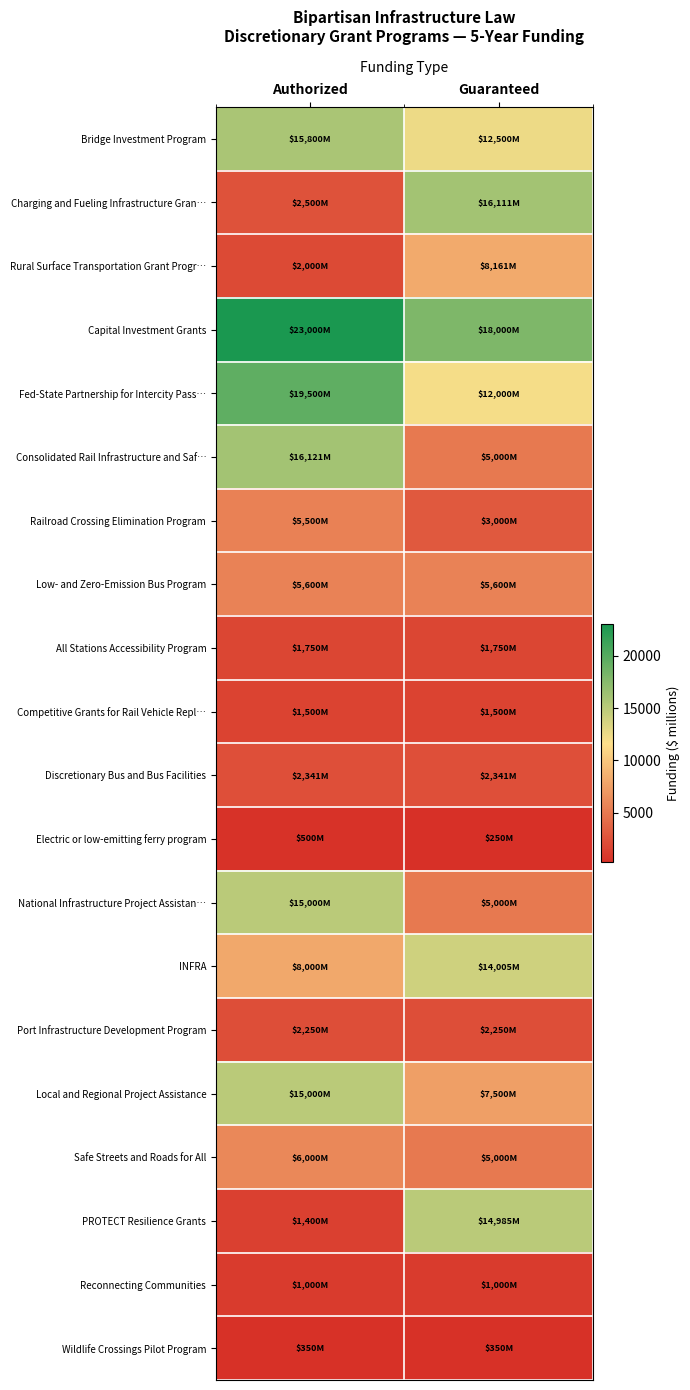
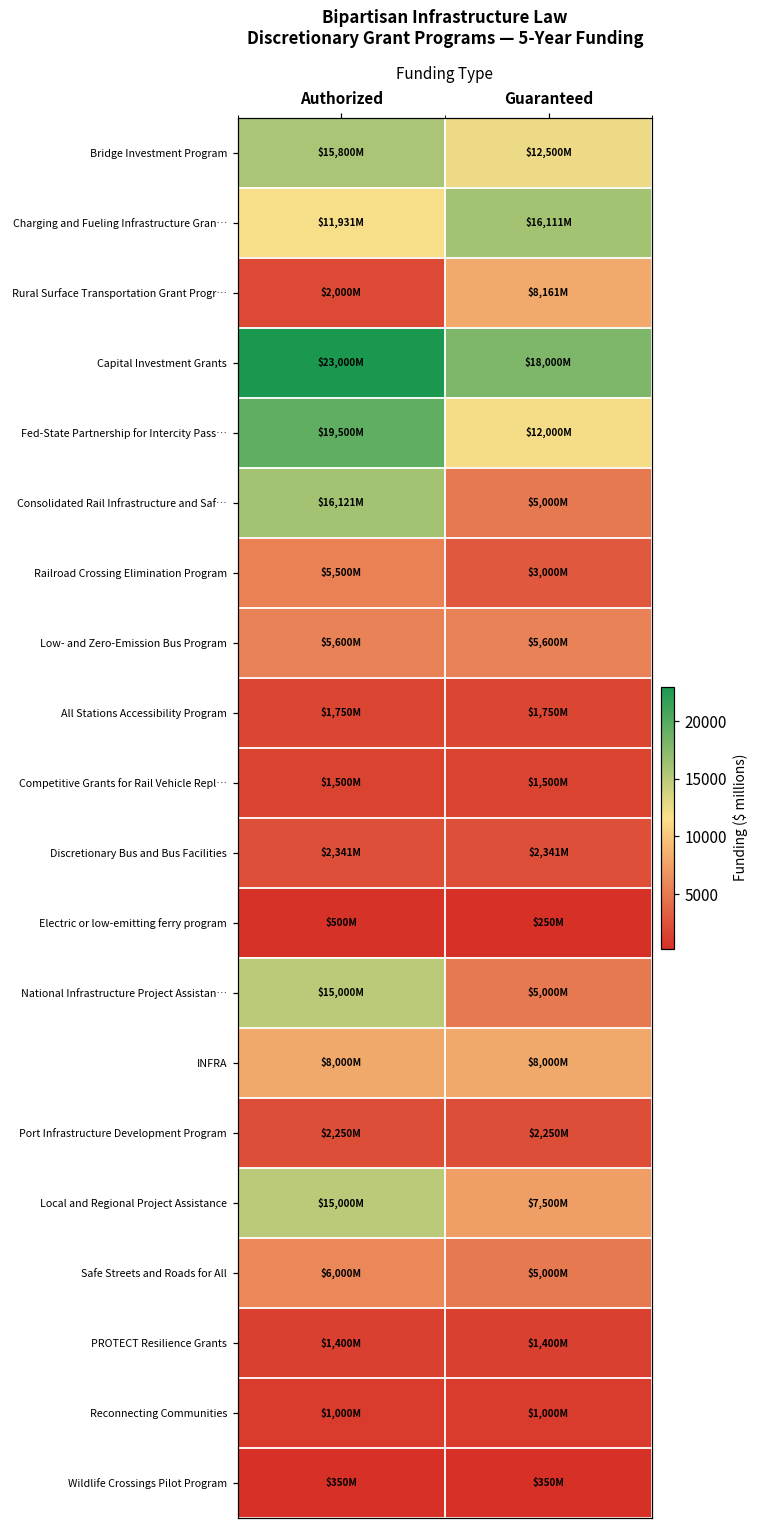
  {
    "Bridge Investment Program": {
      "Authorized": "$15,800M",
      "Guaranteed": "$12,500M"
    },
    "Charging and Fueling Infrastructure Gran…": {
-     "Authorized": "$2,500M",
+     "Authorized": "$11,931M",
      "Guaranteed": "$16,111M"
    },
    "Rural Surface Transportation Grant Progr…": {
      "Authorized": "$2,000M",
      "Guaranteed": "$8,161M"
    },
    "Capital Investment Grants": {
      "Authorized": "$23,000M",
      "Guaranteed": "$18,000M"
    },
    "Fed-State Partnership for Intercity Pass…": {
      "Authorized": "$19,500M",
      "Guaranteed": "$12,000M"
    },
    "Consolidated Rail Infrastructure and Saf…": {
      "Authorized": "$16,121M",
      "Guaranteed": "$5,000M"
    },
    "Railroad Crossing Elimination Program": {
      "Authorized": "$5,500M",
      "Guaranteed": "$3,000M"
    },
    "Low- and Zero-Emission Bus Program": {
      "Authorized": "$5,600M",
      "Guaranteed": "$5,600M"
    },
    "All Stations Accessibility Program": {
      "Authorized": "$1,750M",
      "Guaranteed": "$1,750M"
    },
    "Competitive Grants for Rail Vehicle Repl…": {
      "Authorized": "$1,500M",
      "Guaranteed": "$1,500M"
    },
    "Discretionary Bus and Bus Facilities": {
      "Authorized": "$2,341M",
      "Guaranteed": "$2,341M"
    },
    "Electric or low-emitting ferry program": {
      "Authorized": "$500M",
      "Guaranteed": "$250M"
    },
    "National Infrastructure Project Assistan…": {
      "Authorized": "$15,000M",
      "Guaranteed": "$5,000M"
    },
    "INFRA": {
      "Authorized": "$8,000M",
-     "Guaranteed": "$14,005M"
+     "Guaranteed": "$8,000M"
    },
    "Port Infrastructure Development Program": {
      "Authorized": "$2,250M",
      "Guaranteed": "$2,250M"
    },
    "Local and Regional Project Assistance": {
      "Authorized": "$15,000M",
      "Guaranteed": "$7,500M"
    },
    "Safe Streets and Roads for All": {
      "Authorized": "$6,000M",
      "Guaranteed": "$5,000M"
    },
    "PROTECT Resilience Grants": {
      "Authorized": "$1,400M",
-     "Guaranteed": "$14,985M"
+     "Guaranteed": "$1,400M"
    },
    "Reconnecting Communities": {
      "Authorized": "$1,000M",
      "Guaranteed": "$1,000M"
    },
    "Wildlife Crossings Pilot Program": {
      "Authorized": "$350M",
      "Guaranteed": "$350M"
    }
  }
